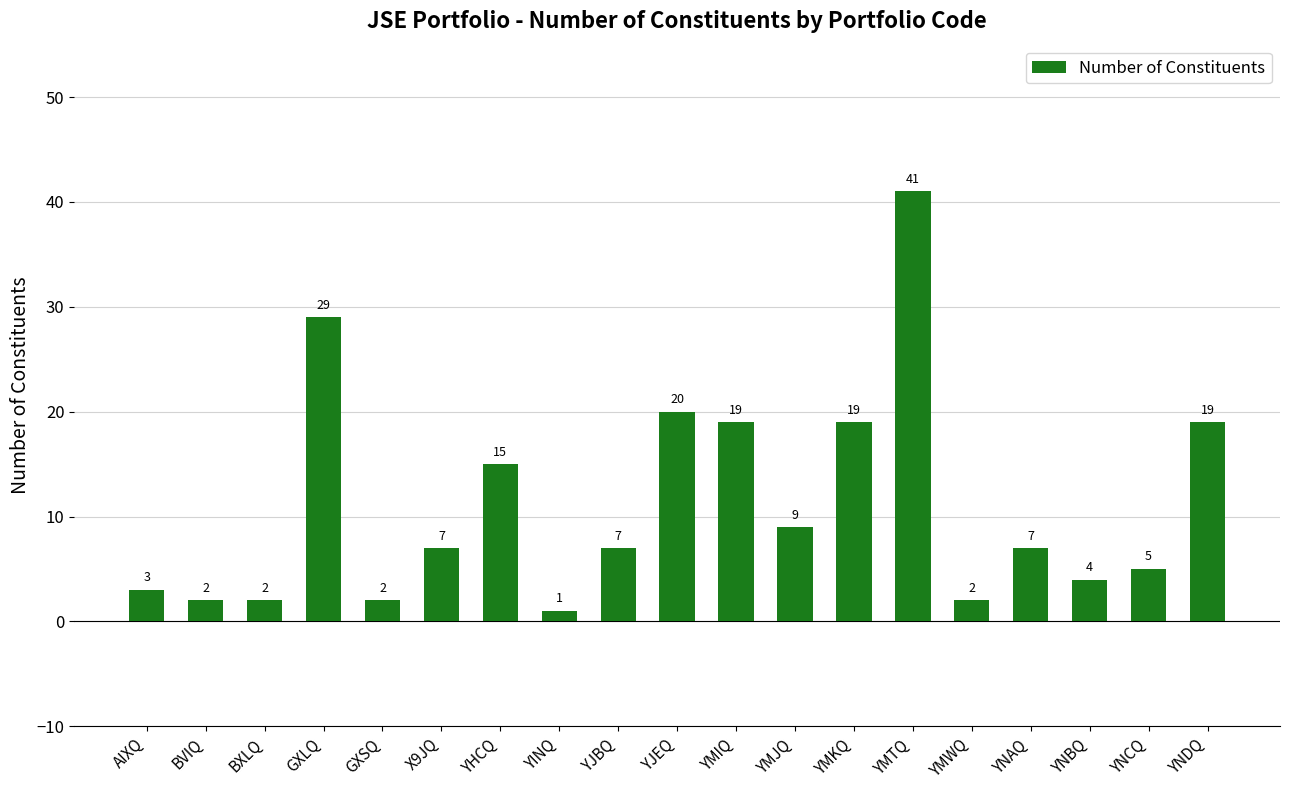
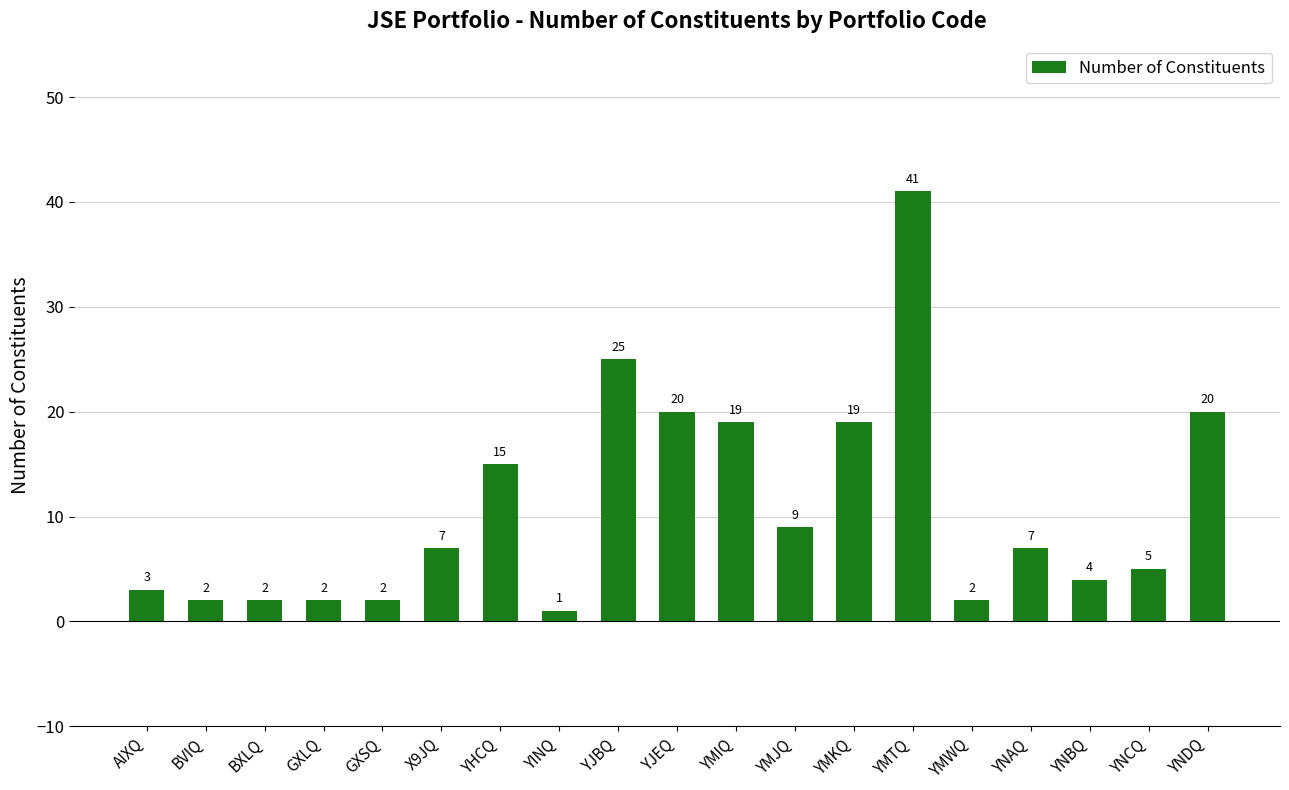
  {
    "AIXQ": 3,
    "BVIQ": 2,
    "BXLQ": 2,
-   "GXLQ": 29,
+   "GXLQ": 2,
    "GXSQ": 2,
    "X9JQ": 7,
    "YHCQ": 15,
    "YINQ": 1,
-   "YJBQ": 7,
+   "YJBQ": 25,
    "YJEQ": 20,
    "YMIQ": 19,
    "YMJQ": 9,
    "YMKQ": 19,
    "YMTQ": 41,
    "YMWQ": 2,
    "YNAQ": 7,
    "YNBQ": 4,
    "YNCQ": 5,
-   "YNDQ": 19
+   "YNDQ": 20
  }
